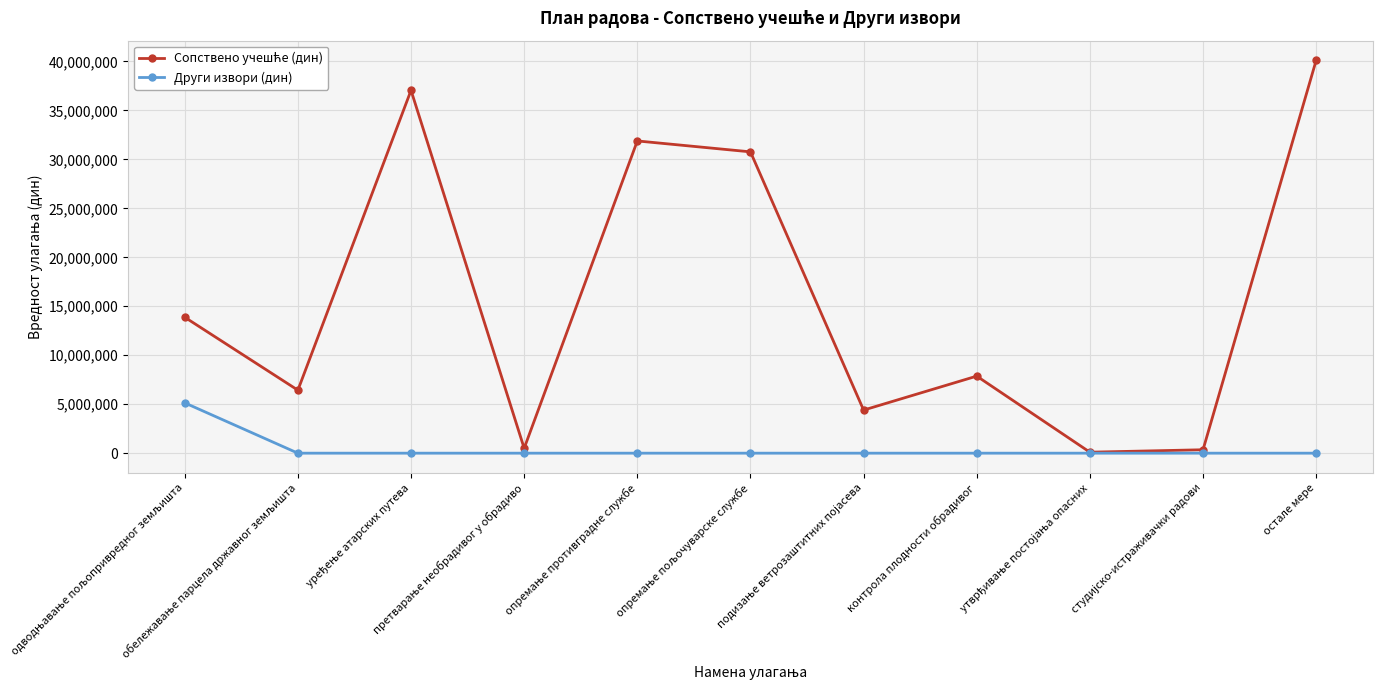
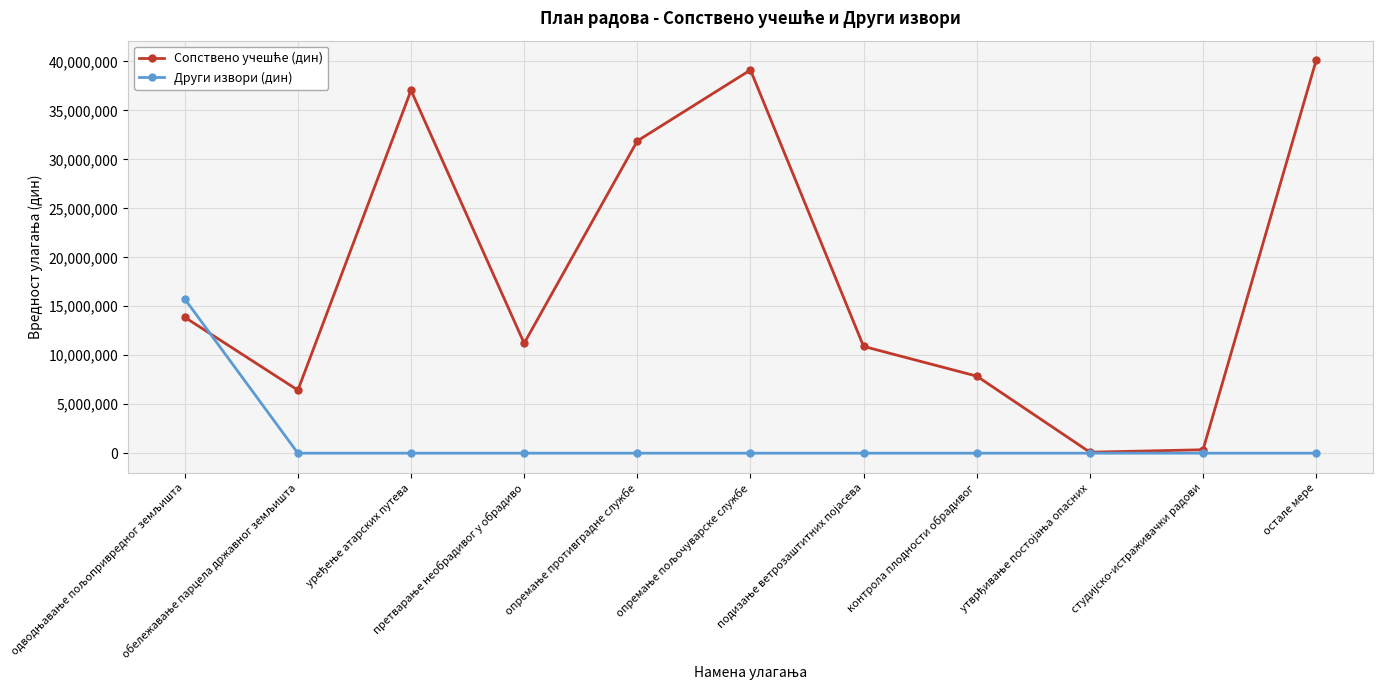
  {
    "Сопствено учешће (дин)": {
      "одводњавање пољопривредног земљишта": "14,000,000",
      "обележавање парцела државног земљишта": "6,000,000",
      "уређење атарских путева": "37,000,000",
-     "претварање необрадивог у обрадиво": "1,000,000",
+     "претварање необрадивог у обрадиво": "11,000,000",
      "опремање противградне службе": "32,000,000",
-     "опремање пољочуварске службе": "31,000,000",
-     "подизање ветрозаштитних појасева": "4,000,000",
+     "опремање пољочуварске службе": "39,000,000",
+     "подизање ветрозаштитних појасева": "11,000,000",
      "контрола плодности обрадивог": "8,000,000",
      "студијско-истраживачки радови": "0",
      "остале мере": "40,000,000"
    },
    "Други извори (дин)": {
-     "одводњавање пољопривредног земљишта": "5,000,000",
+     "одводњавање пољопривредног земљишта": "16,000,000",
      "обележавање парцела државног земљишта": "0",
      "уређење атарских путева": "0",
      "претварање необрадивог у обрадиво": "0",
      "опремање противградне службе": "0",
      "опремање пољочуварске службе": "0",
      "подизање ветрозаштитних појасева": "0",
      "контрола плодности обрадивог": "0",
      "студијско-истраживачки радови": "0",
      "остале мере": "0"
    }
  }
